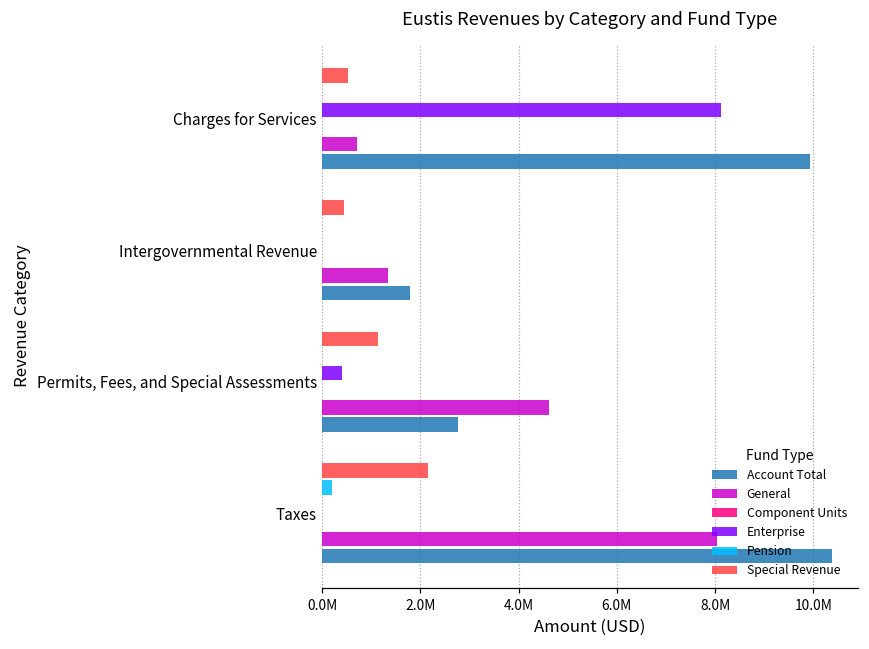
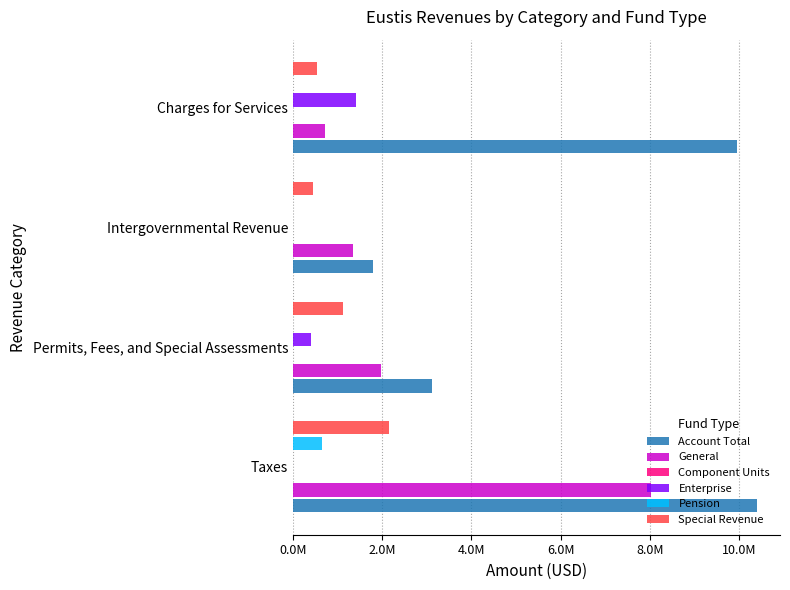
  {
    "Account Total": {
      "Charges for Services": 9900000,
      "Intergovernmental Revenue": 1800000,
-     "Permits, Fees, and Special Assessments": 2800000,
+     "Permits, Fees, and Special Assessments": 3100000,
      "Taxes": 10400000
    },
    "General": {
      "Charges for Services": 700000,
      "Intergovernmental Revenue": 1300000,
-     "Permits, Fees, and Special Assessments": 4600000,
+     "Permits, Fees, and Special Assessments": 2000000,
      "Taxes": 8000000
    },
    "Component Units": {
      "Charges for Services": 0,
      "Intergovernmental Revenue": 0,
      "Permits, Fees, and Special Assessments": 0,
      "Taxes": 0
    },
    "Enterprise": {
-     "Charges for Services": 8100000,
+     "Charges for Services": 1400000,
      "Intergovernmental Revenue": 0,
      "Permits, Fees, and Special Assessments": 400000,
      "Taxes": 0
    },
    "Pension": {
      "Charges for Services": 0,
      "Intergovernmental Revenue": 0,
      "Permits, Fees, and Special Assessments": 0,
-     "Taxes": 200000
+     "Taxes": 700000
    },
    "Special Revenue": {
      "Charges for Services": 500000,
      "Intergovernmental Revenue": 500000,
      "Permits, Fees, and Special Assessments": 1100000,
      "Taxes": 2200000
    }
  }
